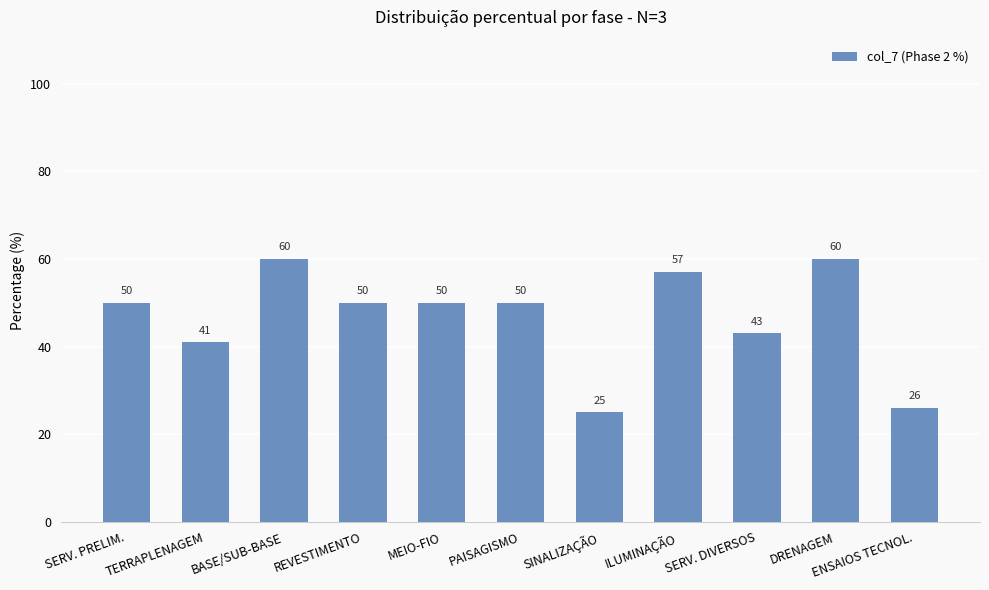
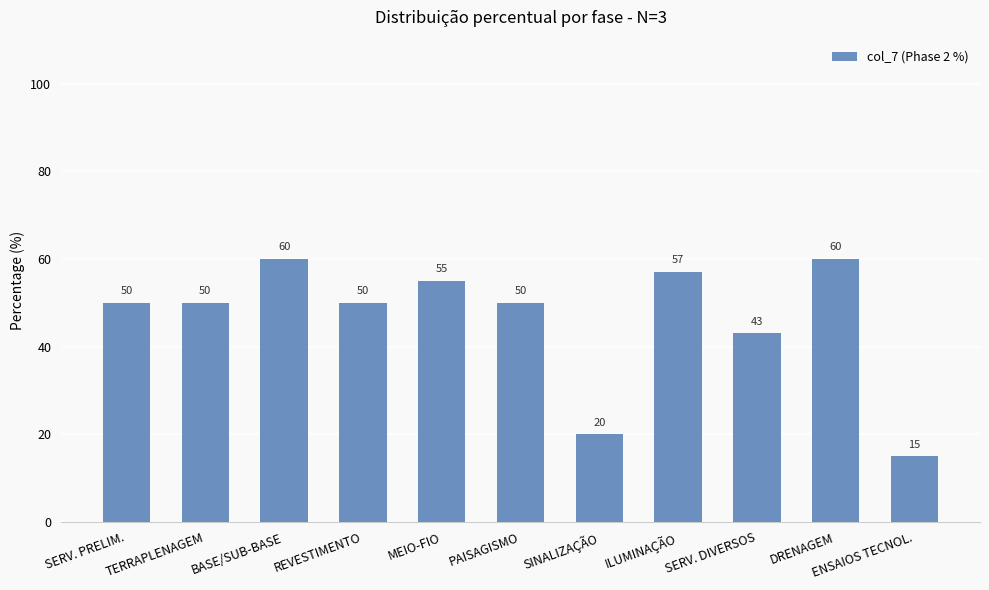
  {
    "SERV. PRELIM.": 50,
-   "TERRAPLENAGEM": 41,
+   "TERRAPLENAGEM": 50,
    "BASE/SUB-BASE": 60,
    "REVESTIMENTO": 50,
-   "MEIO-FIO": 50,
+   "MEIO-FIO": 55,
    "PAISAGISMO": 50,
-   "SINALIZAÇÃO": 25,
+   "SINALIZAÇÃO": 20,
    "ILUMINAÇÃO": 57,
    "SERV. DIVERSOS": 43,
    "DRENAGEM": 60,
-   "ENSAIOS TECNOL.": 26
+   "ENSAIOS TECNOL.": 15
  }
